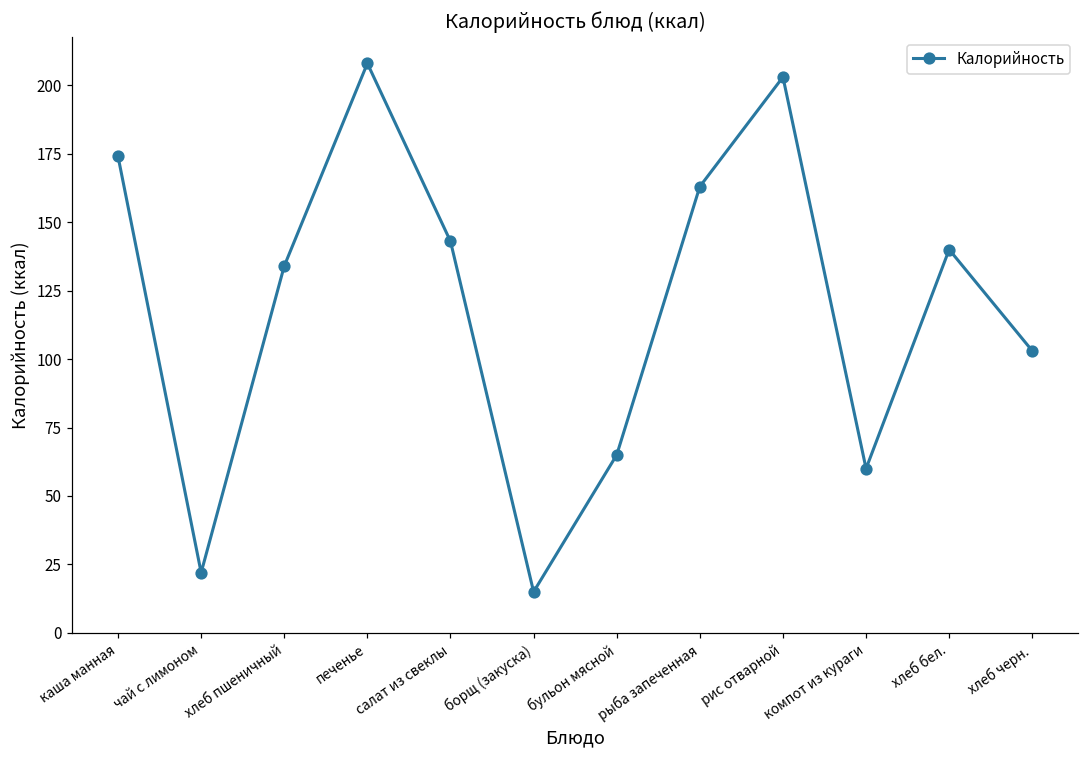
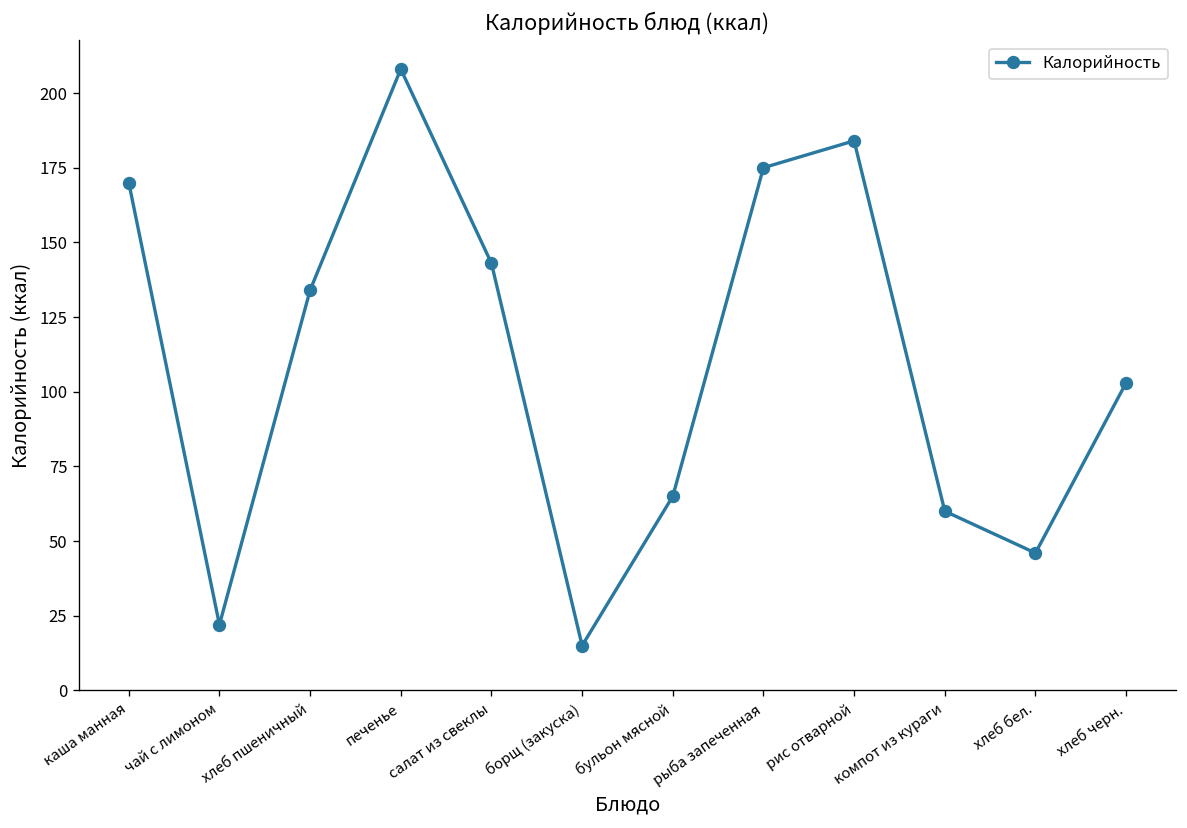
  {
-   "каша манная": 174,
+   "каша манная": 170,
    "чай с лимоном": 22,
    "хлеб пшеничный": 134,
    "печенье": 208,
    "салат из свеклы": 143,
    "борщ (закуска)": 15,
    "бульон мясной": 65,
-   "рыба запеченная": 163,
-   "рис отварной": 203,
+   "рыба запеченная": 175,
+   "рис отварной": 184,
    "компот из кураги": 60,
-   "хлеб бел.": 140,
+   "хлеб бел.": 46,
    "хлеб черн.": 103
  }
